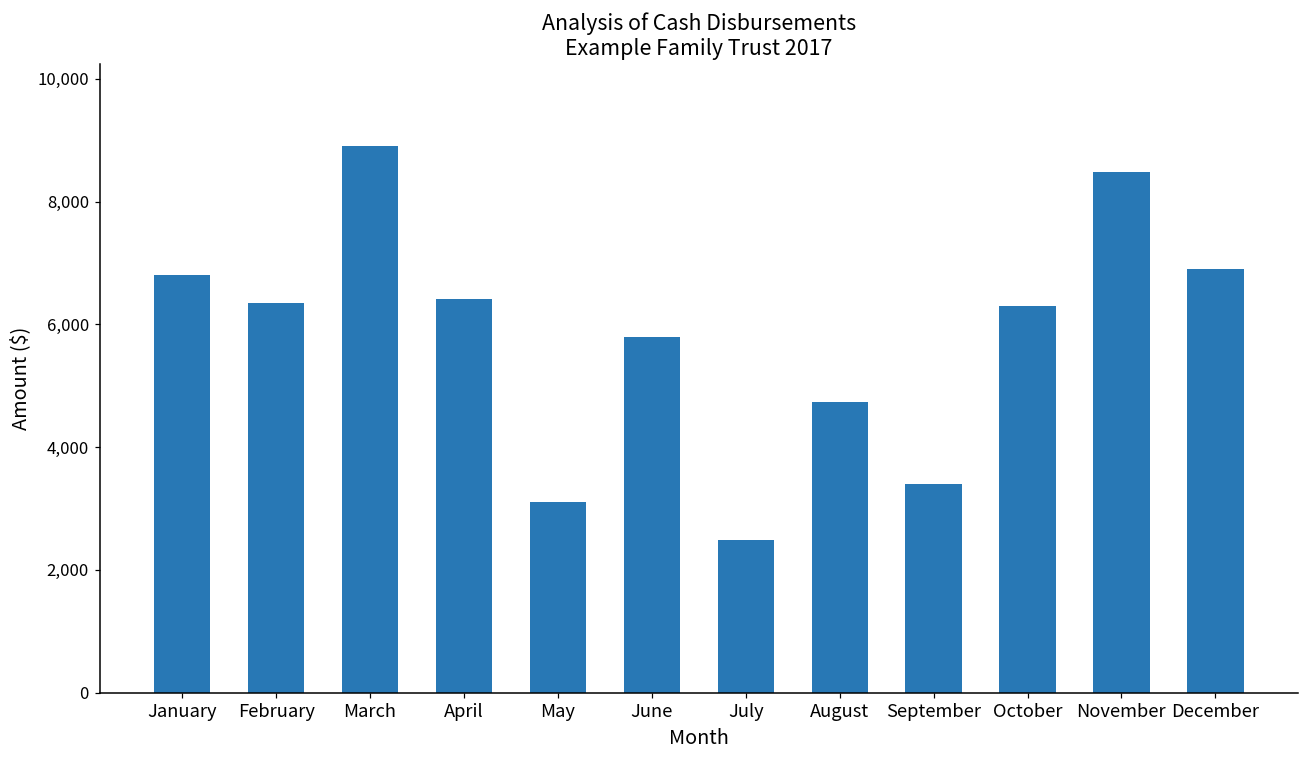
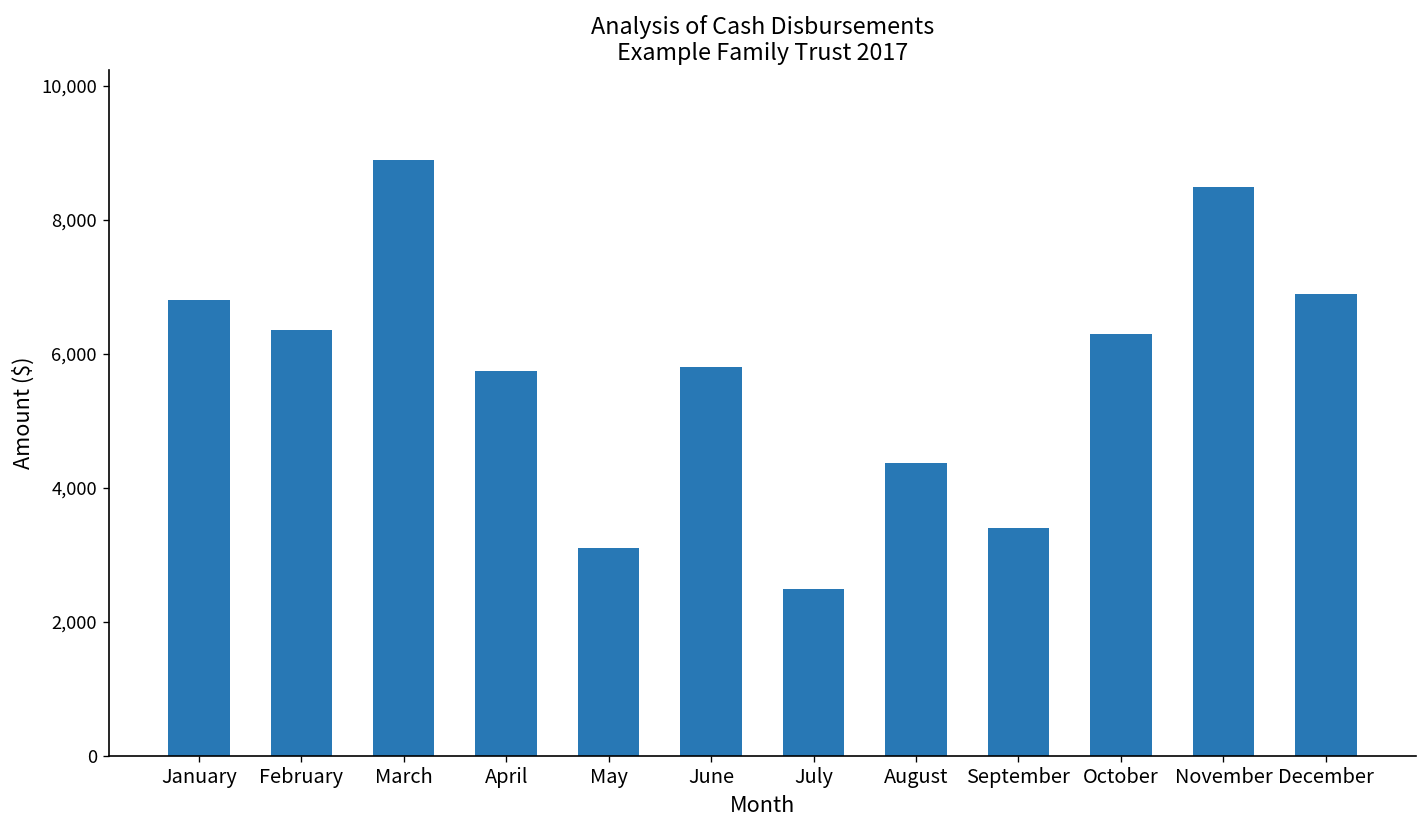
  {
    "January": "6,800",
    "February": "6,400",
    "March": "8,900",
-   "April": "6,400",
+   "April": "5,800",
    "May": "3,100",
    "June": "5,800",
    "July": "2,500",
-   "August": "4,700",
+   "August": "4,400",
    "September": "3,400",
    "October": "6,300",
    "November": "8,500",
    "December": "6,900"
  }
